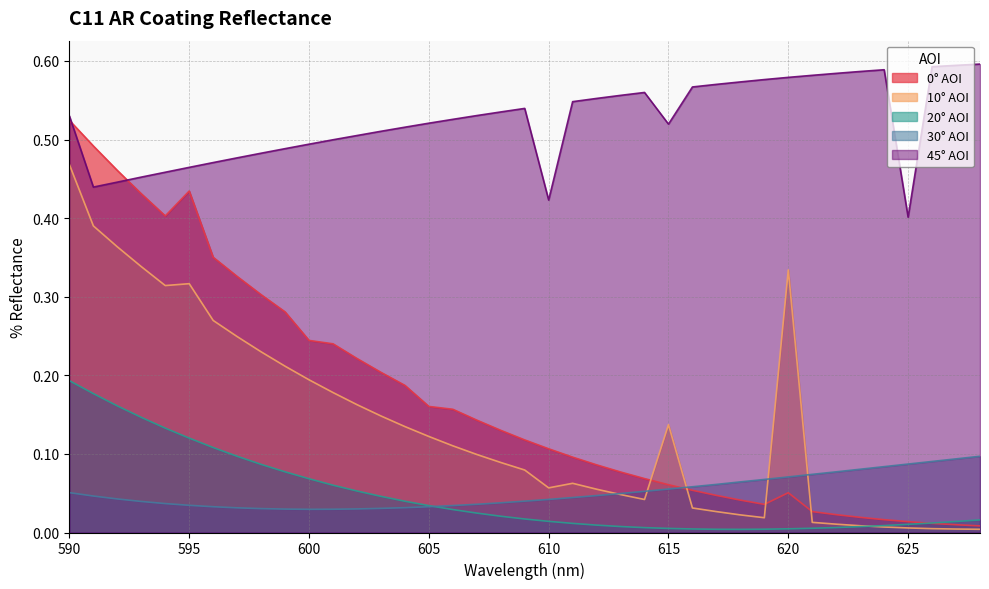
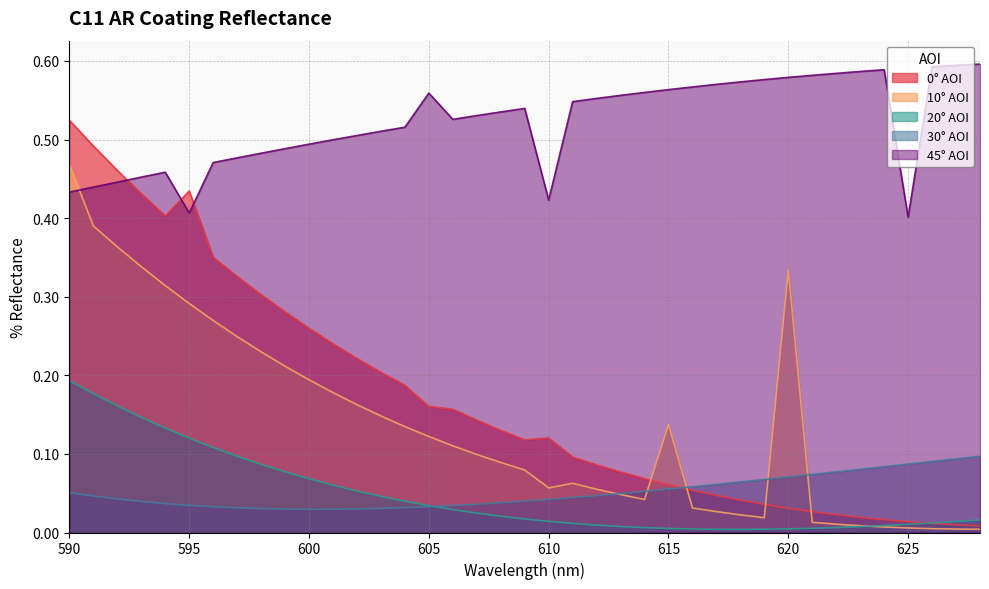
  {
    "0° AOI": {
      "590": 0.52,
      "595": 0.43,
-     "600": 0.24,
+     "600": 0.26,
      "605": 0.16,
-     "610": 0.11,
+     "610": 0.12,
      "615": 0.06,
-     "620": 0.05,
+     "620": 0.03,
      "625": 0.01
    },
    "10° AOI": {
      "590": 0.47,
-     "595": 0.32,
+     "595": 0.29,
      "600": 0.19,
      "605": 0.12,
      "610": 0.06,
      "615": 0.14,
      "620": 0.33,
      "625": 0.01
    },
    "45° AOI": {
-     "590": 0.53,
-     "595": 0.46,
+     "590": 0.43,
+     "595": 0.41,
      "600": 0.49,
-     "605": 0.52,
+     "605": 0.56,
      "610": 0.42,
-     "615": 0.52,
+     "615": 0.56,
      "620": 0.58,
      "625": 0.40
    }
  }
